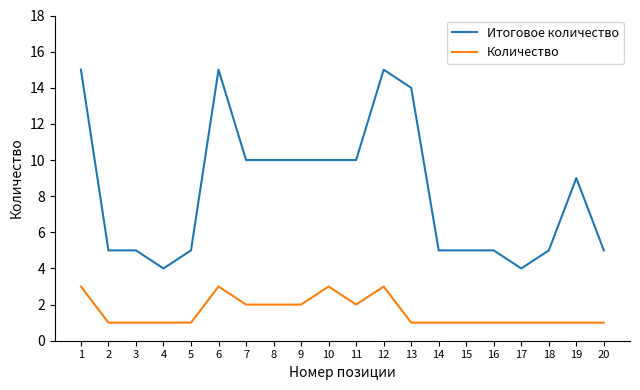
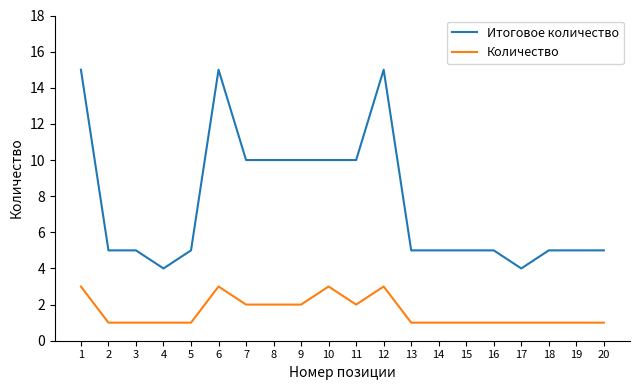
  {
    "Итоговое количество": {
      "1": 15,
      "2": 5,
      "3": 5,
      "4": 4,
      "5": 5,
      "6": 15,
      "7": 10,
      "8": 10,
      "9": 10,
      "10": 10,
      "11": 10,
      "12": 15,
-     "13": 14,
+     "13": 5,
      "14": 5,
      "15": 5,
      "16": 5,
      "17": 4,
      "18": 5,
-     "19": 9,
+     "19": 5,
      "20": 5
    },
    "Количество": {
      "1": 3,
      "2": 1,
      "3": 1,
      "4": 1,
      "5": 1,
      "6": 3,
      "7": 2,
      "8": 2,
      "9": 2,
      "10": 3,
      "11": 2,
      "12": 3,
      "13": 1,
      "14": 1,
      "15": 1,
      "16": 1,
      "17": 1,
      "18": 1,
      "19": 1,
      "20": 1
    }
  }
